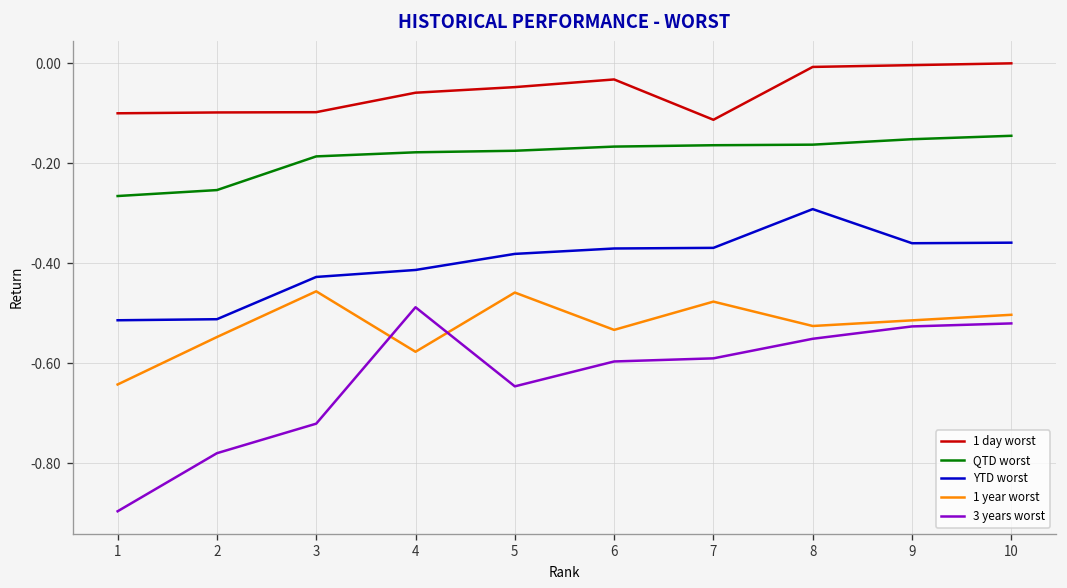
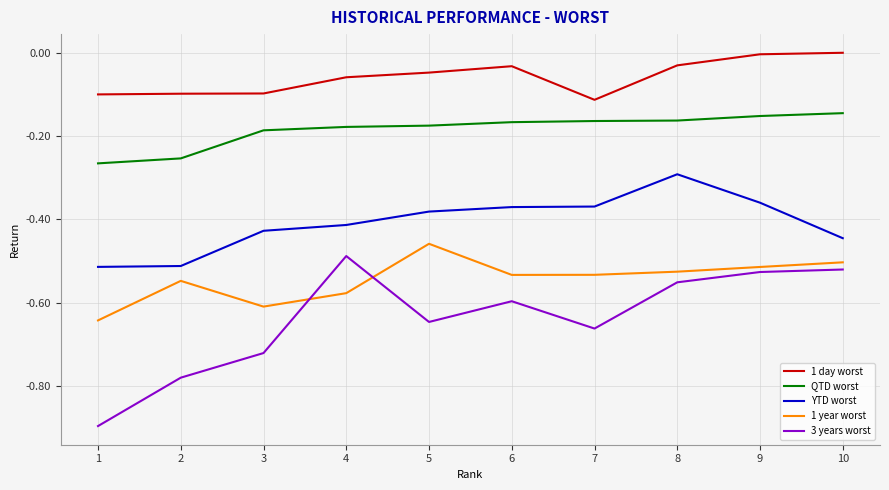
  {
    "1 day worst": {
      "1": -0.10,
      "2": -0.10,
      "3": -0.10,
      "4": -0.06,
      "5": -0.05,
      "6": -0.03,
      "7": -0.11,
-     "8": -0.01,
+     "8": -0.03,
      "9": 0.00,
      "10": 0.00
    },
    "QTD worst": {
      "1": -0.27,
      "2": -0.25,
      "3": -0.19,
      "4": -0.18,
      "5": -0.18,
      "6": -0.17,
      "7": -0.16,
      "8": -0.16,
      "9": -0.15,
      "10": -0.15
    },
    "YTD worst": {
      "1": -0.51,
      "2": -0.51,
      "3": -0.43,
      "4": -0.41,
      "5": -0.38,
      "6": -0.37,
      "7": -0.37,
      "8": -0.29,
      "9": -0.36,
-     "10": -0.36
+     "10": -0.45
    },
    "1 year worst": {
      "1": -0.64,
      "2": -0.55,
-     "3": -0.46,
+     "3": -0.61,
      "4": -0.58,
      "5": -0.46,
      "6": -0.53,
-     "7": -0.48,
+     "7": -0.53,
      "8": -0.53,
      "9": -0.51,
      "10": -0.50
    },
    "3 years worst": {
      "1": -0.90,
      "2": -0.78,
      "3": -0.72,
      "4": -0.49,
      "5": -0.65,
      "6": -0.60,
-     "7": -0.59,
+     "7": -0.66,
      "8": -0.55,
      "9": -0.53,
      "10": -0.52
    }
  }
